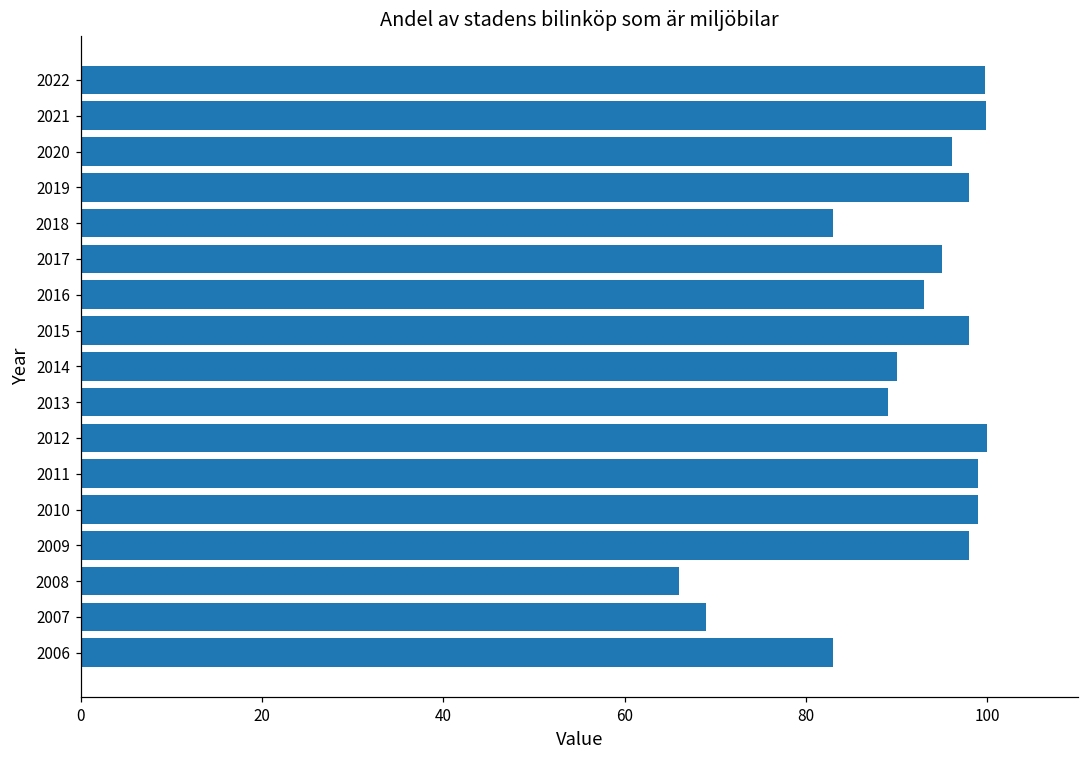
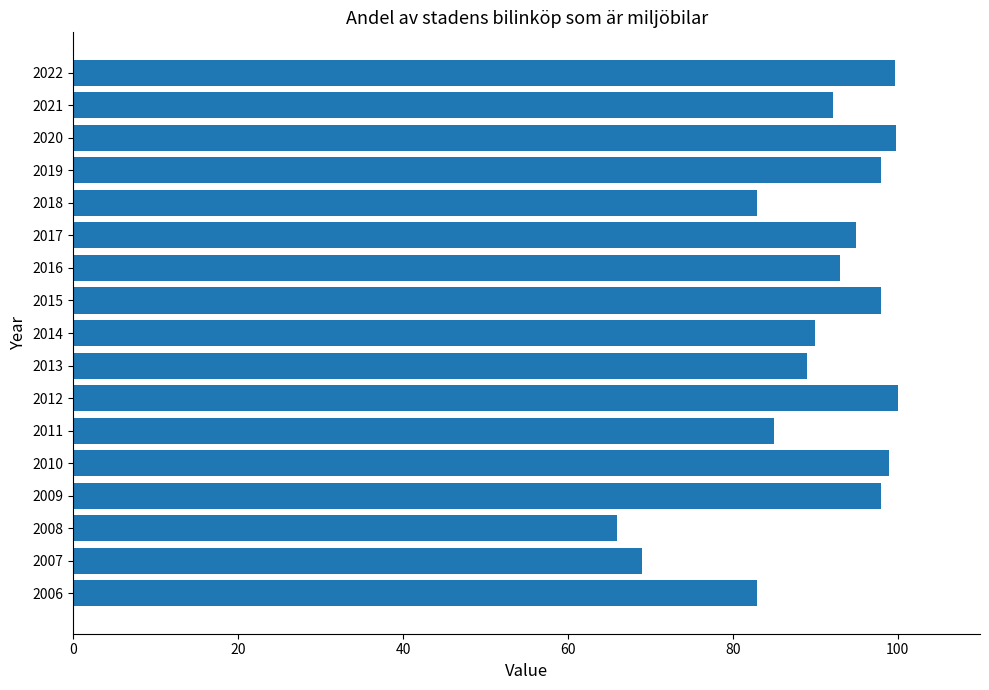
  {
    "2022": 100,
-   "2021": 100,
-   "2020": 96,
+   "2021": 92,
+   "2020": 100,
    "2019": 98,
    "2018": 83,
    "2017": 95,
    "2016": 93,
    "2015": 98,
    "2014": 90,
    "2013": 89,
    "2012": 100,
-   "2011": 99,
+   "2011": 85,
    "2010": 99,
    "2009": 98,
    "2008": 66,
    "2007": 69,
    "2006": 83
  }
